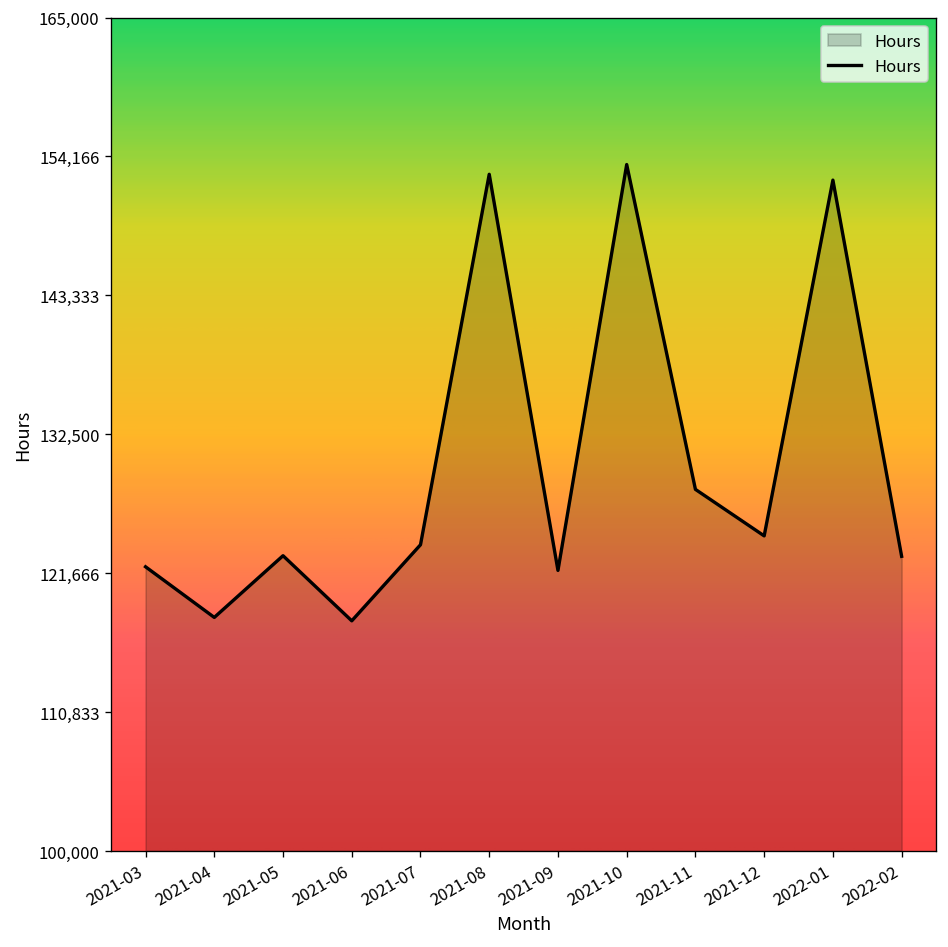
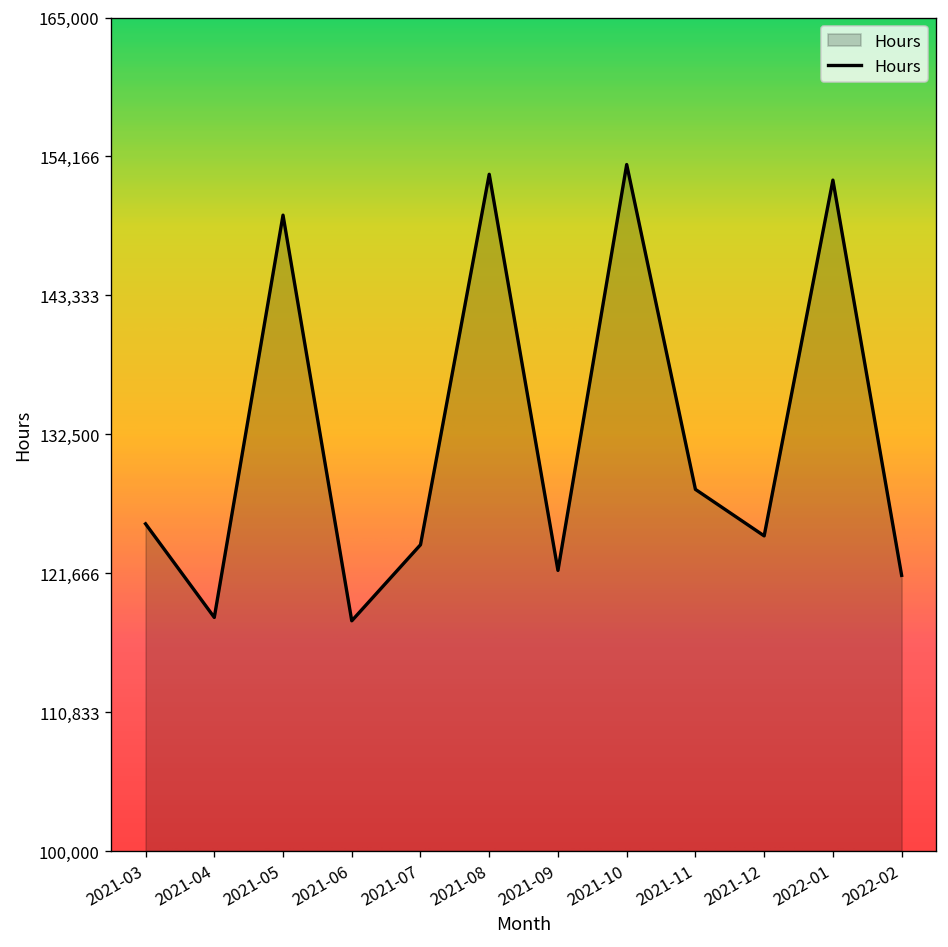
  {
-   "2021-03": "122,200",
+   "2021-03": "125,500",
    "2021-04": "118,200",
-   "2021-05": "123,000",
+   "2021-05": "149,600",
    "2021-06": "118,000",
    "2021-07": "123,900",
    "2021-08": "152,800",
    "2021-09": "121,900",
    "2021-10": "153,500",
    "2021-11": "128,200",
    "2021-12": "124,600",
    "2022-01": "152,300",
-   "2022-02": "123,000"
+   "2022-02": "121,500"
  }
